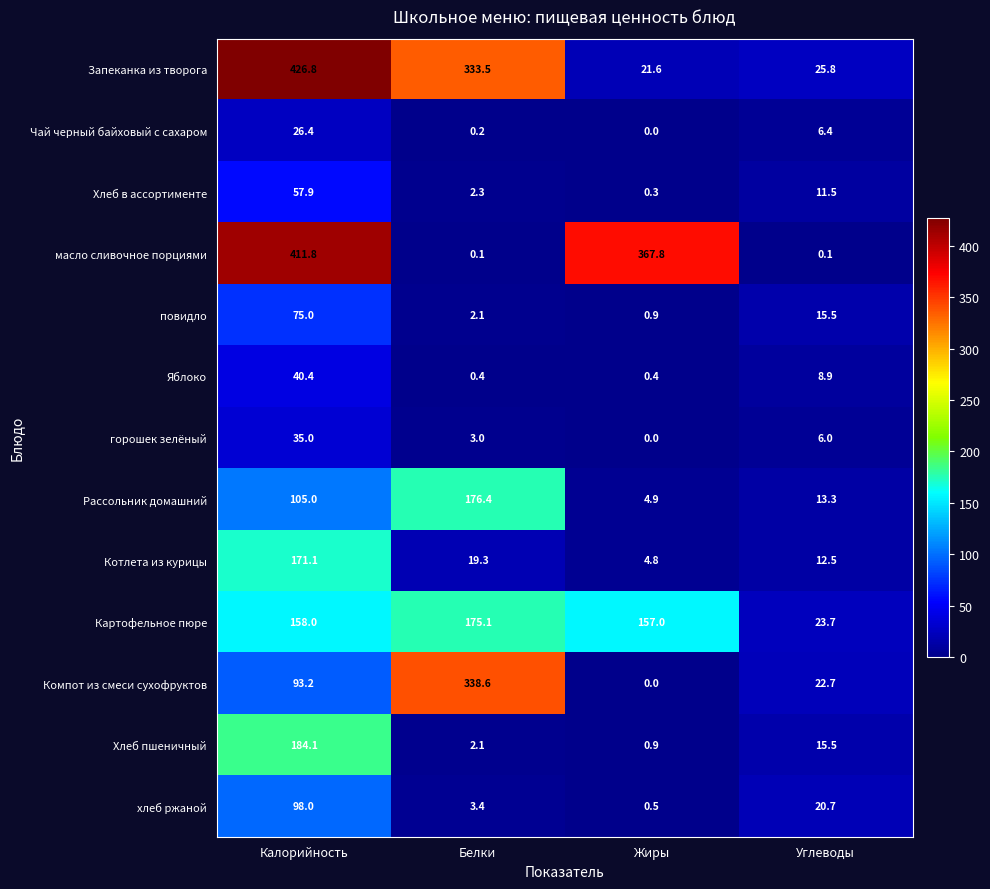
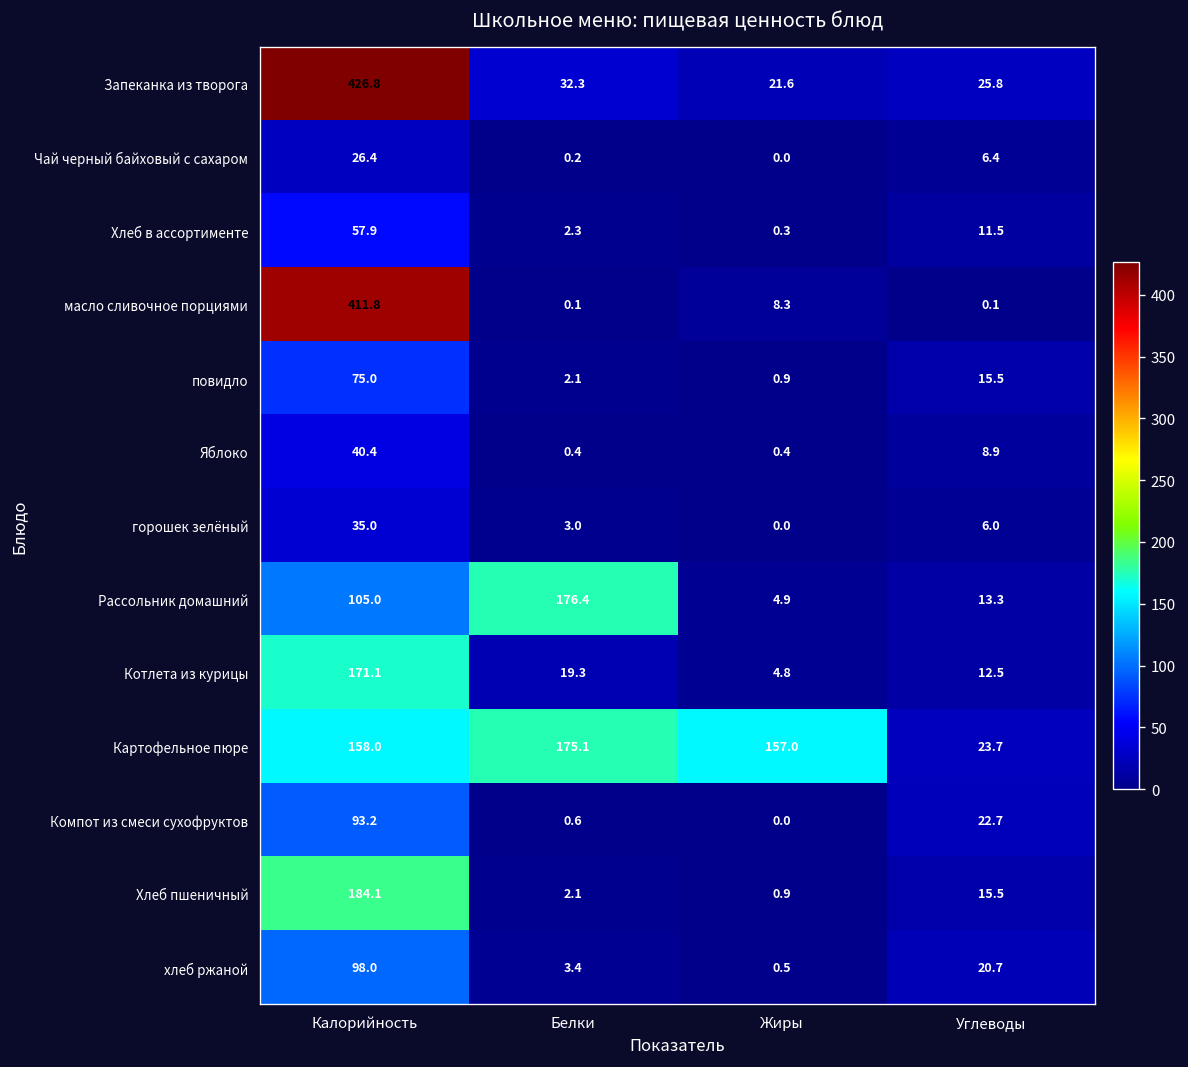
  {
    "Запеканка из творога": {
      "Калорийность": 426.8,
-     "Белки": 333.5,
+     "Белки": 32.3,
      "Жиры": 21.6,
      "Углеводы": 25.8
    },
    "Чай черный байховый с сахаром": {
      "Калорийность": 26.4,
      "Белки": 0.2,
      "Жиры": 0.0,
      "Углеводы": 6.4
    },
    "Хлеб в ассортименте": {
      "Калорийность": 57.9,
      "Белки": 2.3,
      "Жиры": 0.3,
      "Углеводы": 11.5
    },
    "масло сливочное порциями": {
      "Калорийность": 411.8,
      "Белки": 0.1,
-     "Жиры": 367.8,
+     "Жиры": 8.3,
      "Углеводы": 0.1
    },
    "повидло": {
      "Калорийность": 75.0,
      "Белки": 2.1,
      "Жиры": 0.9,
      "Углеводы": 15.5
    },
    "Яблоко": {
      "Калорийность": 40.4,
      "Белки": 0.4,
      "Жиры": 0.4,
      "Углеводы": 8.9
    },
    "горошек зелёный": {
      "Калорийность": 35.0,
      "Белки": 3.0,
      "Жиры": 0.0,
      "Углеводы": 6.0
    },
    "Рассольник домашний": {
      "Калорийность": 105.0,
      "Белки": 176.4,
      "Жиры": 4.9,
      "Углеводы": 13.3
    },
    "Котлета из курицы": {
      "Калорийность": 171.1,
      "Белки": 19.3,
      "Жиры": 4.8,
      "Углеводы": 12.5
    },
    "Картофельное пюре": {
      "Калорийность": 158.0,
      "Белки": 175.1,
      "Жиры": 157.0,
      "Углеводы": 23.7
    },
    "Компот из смеси сухофруктов": {
      "Калорийность": 93.2,
-     "Белки": 338.6,
+     "Белки": 0.6,
      "Жиры": 0.0,
      "Углеводы": 22.7
    },
    "Хлеб пшеничный": {
      "Калорийность": 184.1,
      "Белки": 2.1,
      "Жиры": 0.9,
      "Углеводы": 15.5
    },
    "хлеб ржаной": {
      "Калорийность": 98.0,
      "Белки": 3.4,
      "Жиры": 0.5,
      "Углеводы": 20.7
    }
  }
